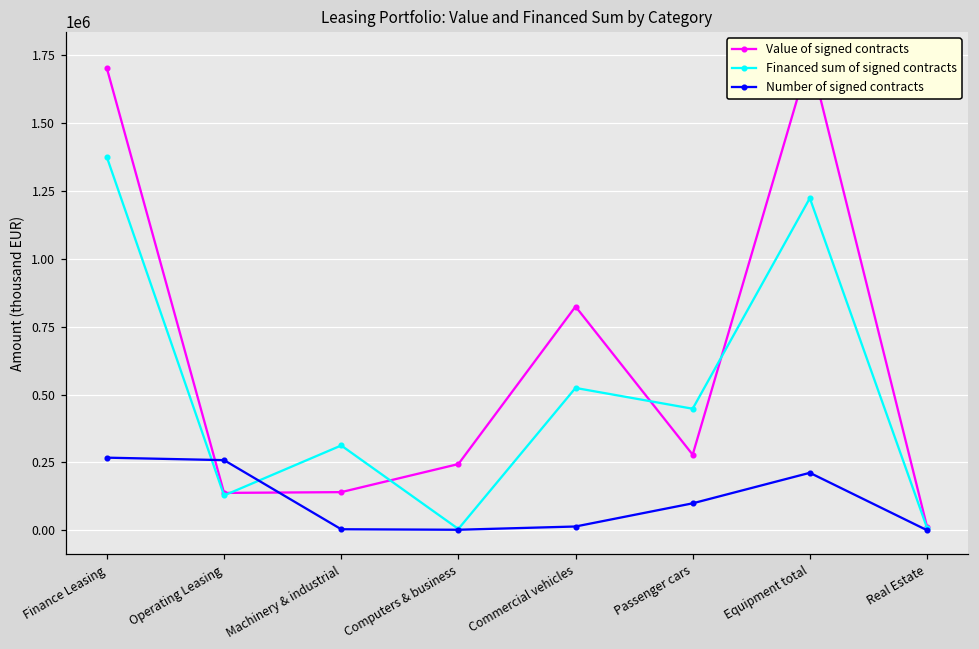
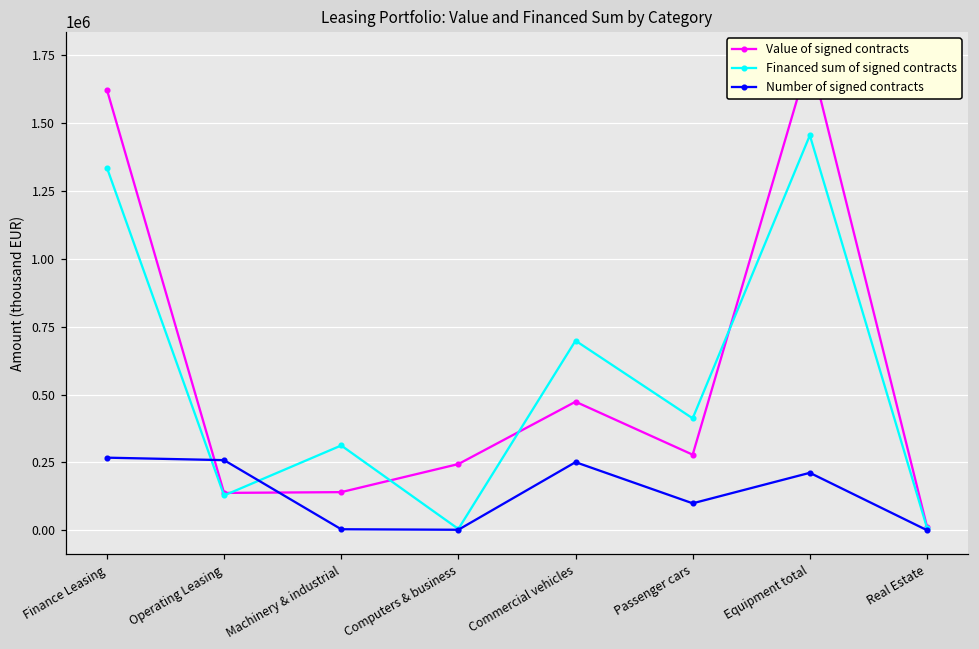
  {
    "Value of signed contracts": {
-     "Finance Leasing": 1700000,
+     "Finance Leasing": 1620000,
      "Machinery & industrial": 140000,
      "Computers & business": 240000,
-     "Commercial vehicles": 820000,
+     "Commercial vehicles": 470000,
      "Passenger cars": 280000
    },
    "Financed sum of signed contracts": {
-     "Finance Leasing": 1370000,
+     "Finance Leasing": 1340000,
      "Machinery & industrial": 310000,
-     "Commercial vehicles": 520000,
-     "Passenger cars": 450000,
-     "Equipment total": 1220000
+     "Commercial vehicles": 700000,
+     "Passenger cars": 410000,
+     "Equipment total": 1450000
    },
    "Number of signed contracts": {
      "Finance Leasing": 270000,
      "Operating Leasing": 260000,
      "Machinery & industrial": 0,
-     "Commercial vehicles": 10000,
+     "Commercial vehicles": 250000,
      "Passenger cars": 100000,
      "Equipment total": 210000
    }
  }
